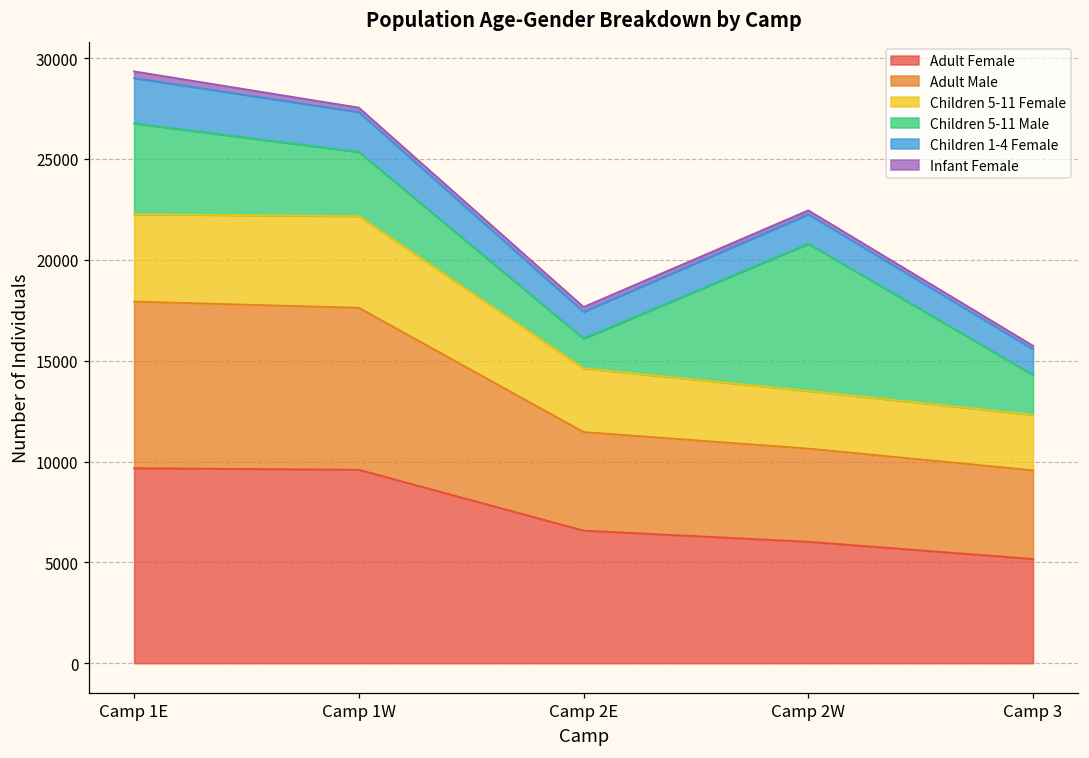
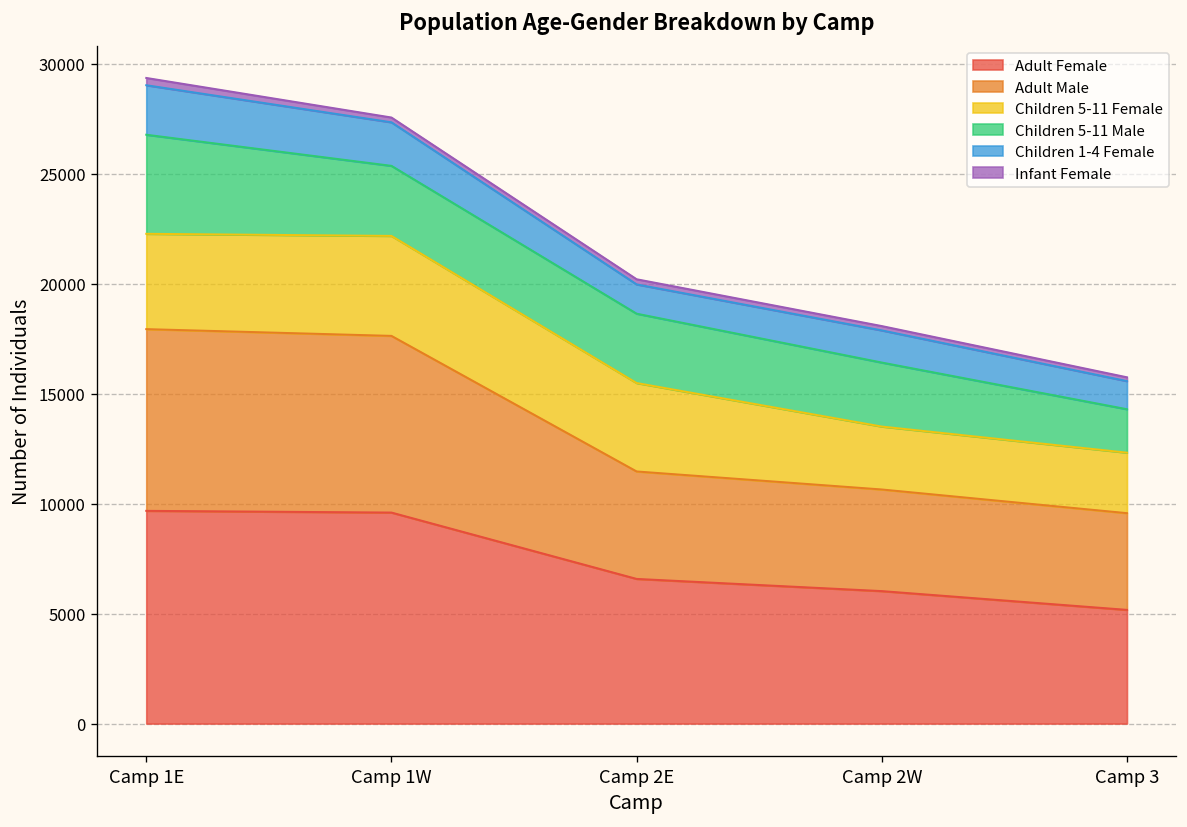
  {
    "Children 5-11 Female": {
      "Camp 1E": 4300,
      "Camp 1W": 4500,
-     "Camp 2E": 3200,
+     "Camp 2E": 4000,
      "Camp 2W": 2900,
      "Camp 3": 2700
    },
    "Children 5-11 Male": {
      "Camp 1E": 4500,
      "Camp 1W": 3200,
-     "Camp 2E": 1500,
-     "Camp 2W": 7300,
+     "Camp 2E": 3200,
+     "Camp 2W": 2900,
      "Camp 3": 2000
    },
    "Children 1-4 Female": {
      "Camp 1E": 2300,
      "Camp 1W": 2000,
      "Camp 2E": 1300,
      "Camp 2W": 1500,
      "Camp 3": 1300
    },
    "Infant Female": {
      "Camp 1E": 300,
      "Camp 1W": 200,
      "Camp 2E": 200,
      "Camp 2W": 200,
      "Camp 3": 200
    }
  }
